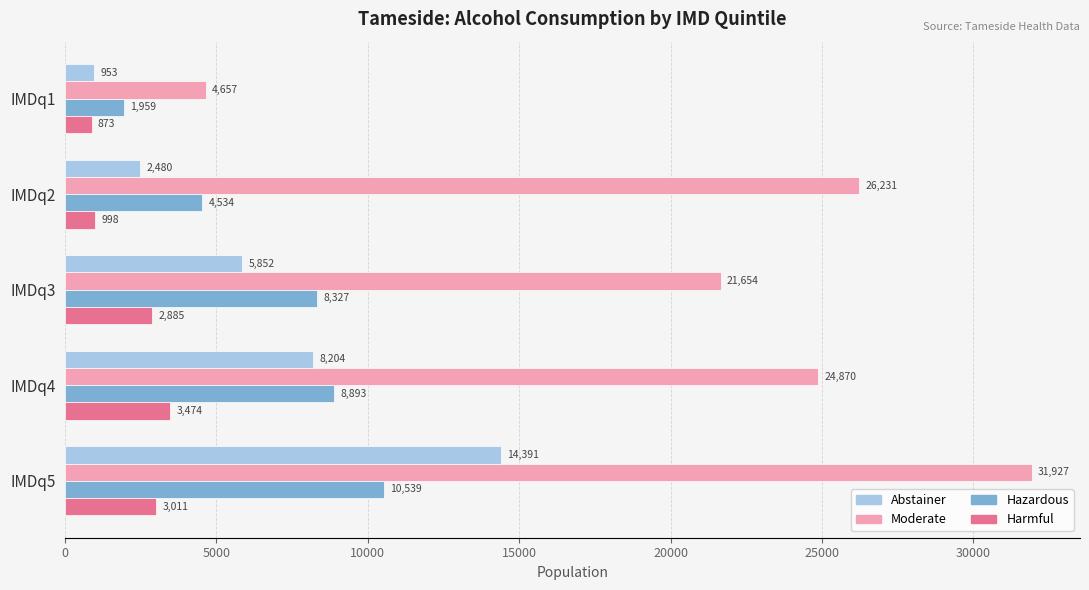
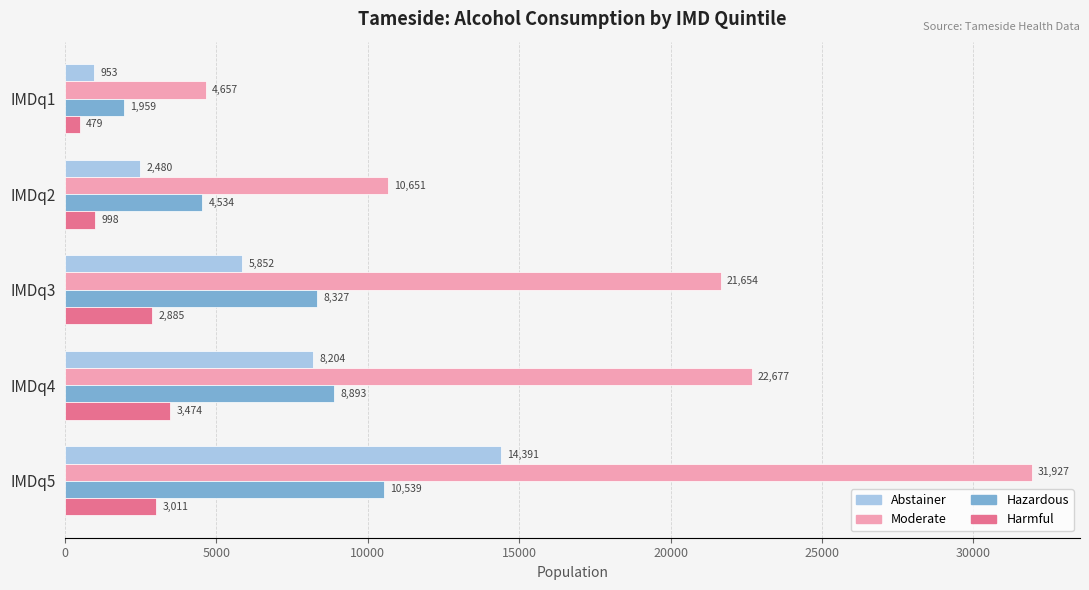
  {
    "Moderate": {
      "IMDq1": "4,657",
-     "IMDq2": "26,231",
+     "IMDq2": "10,651",
      "IMDq3": "21,654",
-     "IMDq4": "24,870",
+     "IMDq4": "22,677",
      "IMDq5": "31,927"
    },
    "Harmful": {
-     "IMDq1": "873",
+     "IMDq1": "479",
      "IMDq2": "998",
      "IMDq3": "2,885",
      "IMDq4": "3,474",
      "IMDq5": "3,011"
    }
  }
